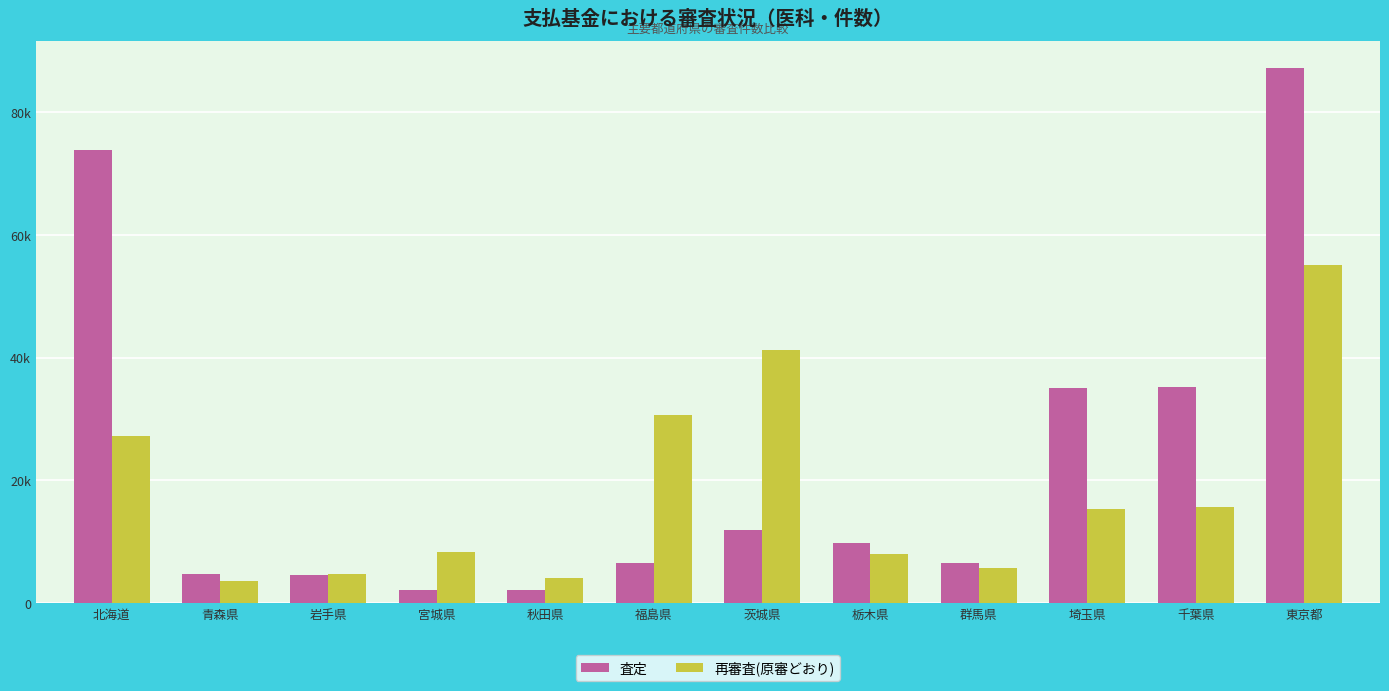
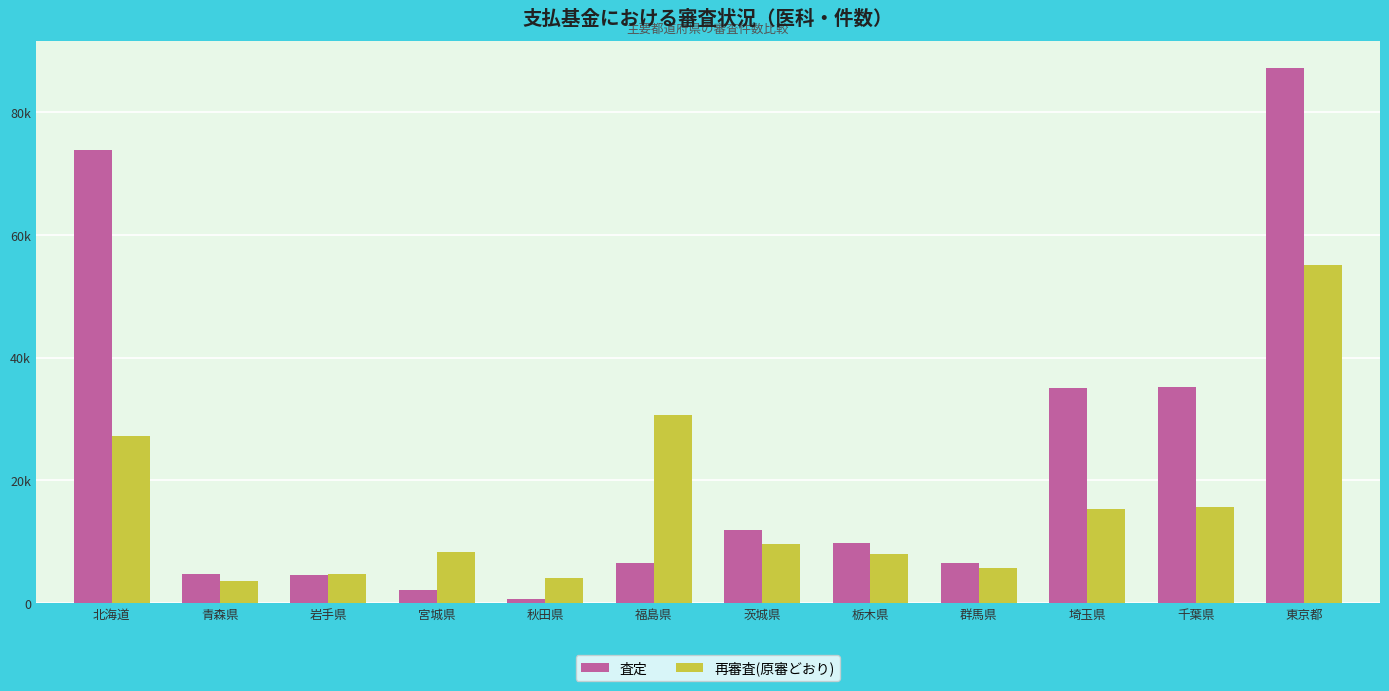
  {
    "査定": {
      "北海道": 74000,
      "青森県": 5000,
      "岩手県": 5000,
      "宮城県": 2000,
-     "秋田県": 2000,
+     "秋田県": 1000,
      "福島県": 6000,
      "茨城県": 12000,
      "栃木県": 10000,
      "群馬県": 7000,
      "埼玉県": 35000,
      "千葉県": 35000,
      "東京都": 87000
    },
    "再審査(原審どおり)": {
      "北海道": 27000,
      "青森県": 4000,
      "岩手県": 5000,
      "宮城県": 8000,
      "秋田県": 4000,
      "福島県": 31000,
-     "茨城県": 41000,
+     "茨城県": 10000,
      "栃木県": 8000,
      "群馬県": 6000,
      "埼玉県": 15000,
      "千葉県": 16000,
      "東京都": 55000
    }
  }
